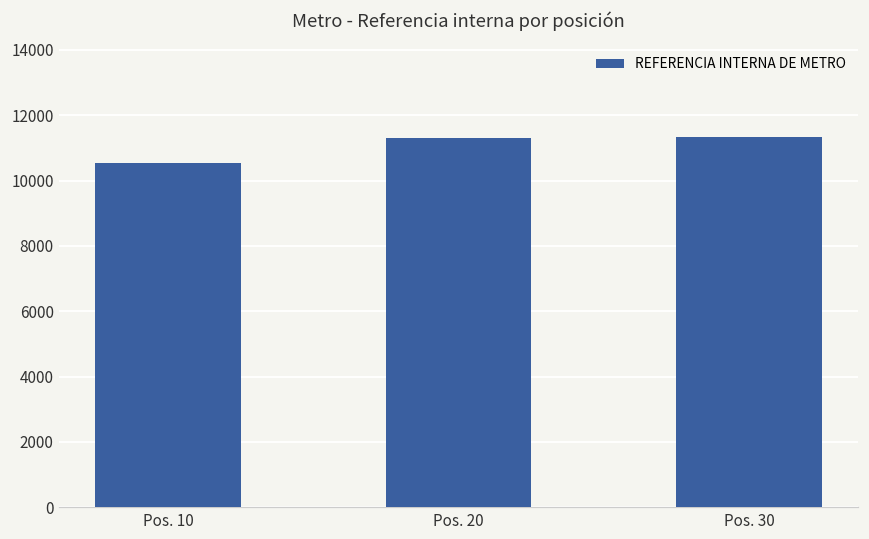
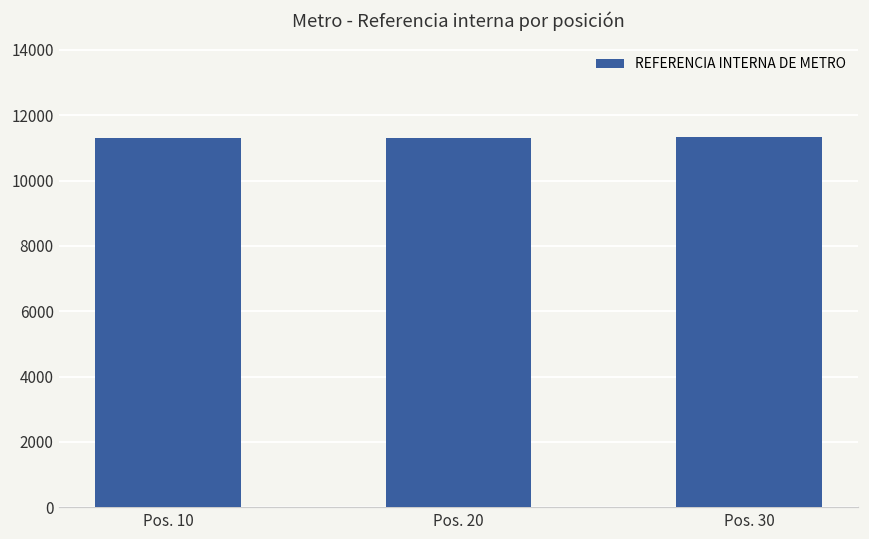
  {
-   "Pos. 10": 10500,
+   "Pos. 10": 11300,
    "Pos. 20": 11300,
    "Pos. 30": 11300
  }
